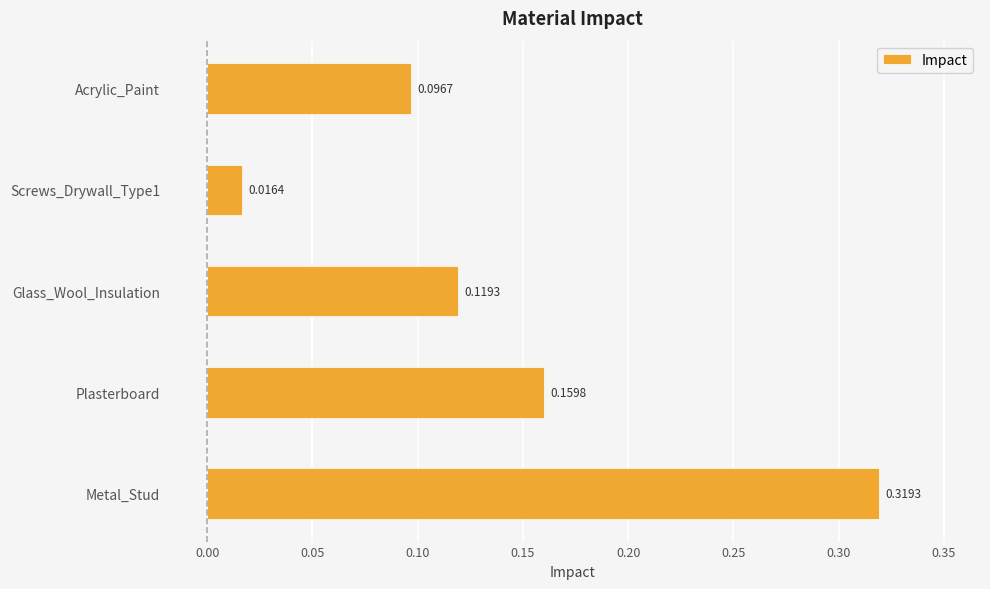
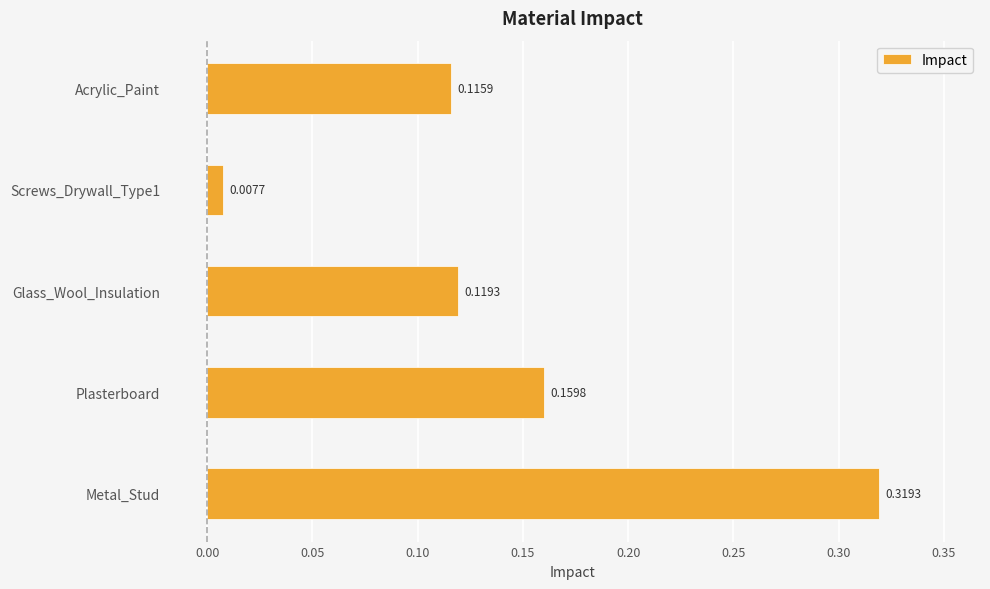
  {
-   "Acrylic_Paint": 0.0967,
-   "Screws_Drywall_Type1": 0.0164,
+   "Acrylic_Paint": 0.1159,
+   "Screws_Drywall_Type1": 0.0077,
    "Glass_Wool_Insulation": 0.1193,
    "Plasterboard": 0.1598,
    "Metal_Stud": 0.3193
  }
